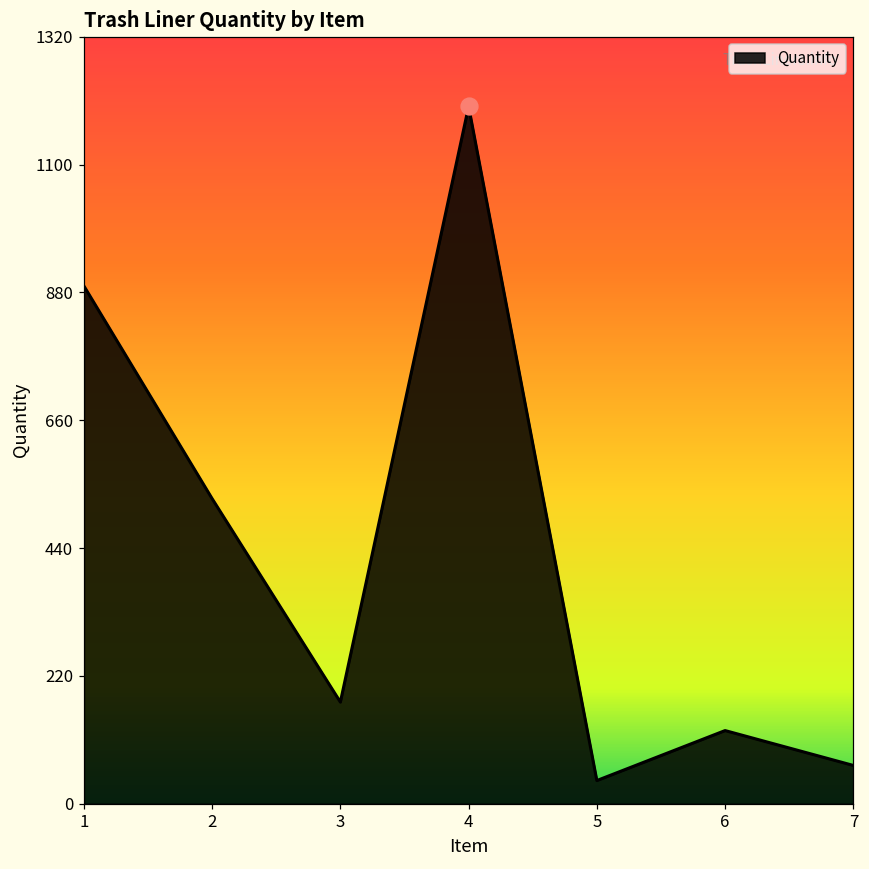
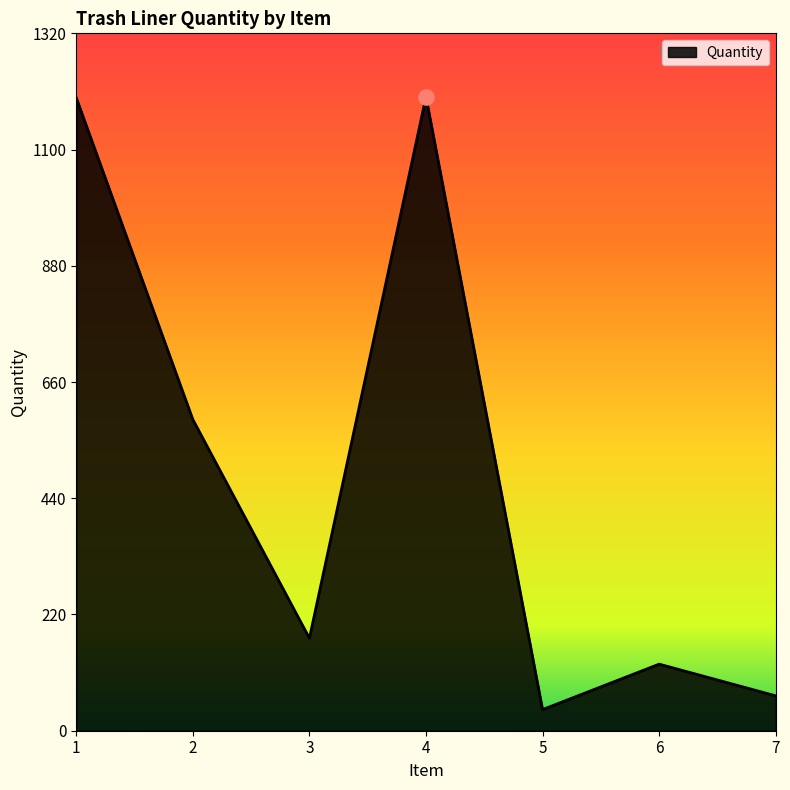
  {
    "Quantity": {
-     "1": 890,
-     "2": 530,
+     "1": 1200,
+     "2": 590,
      "3": 180,
      "5": 40,
      "6": 130,
      "7": 70
    }
  }
